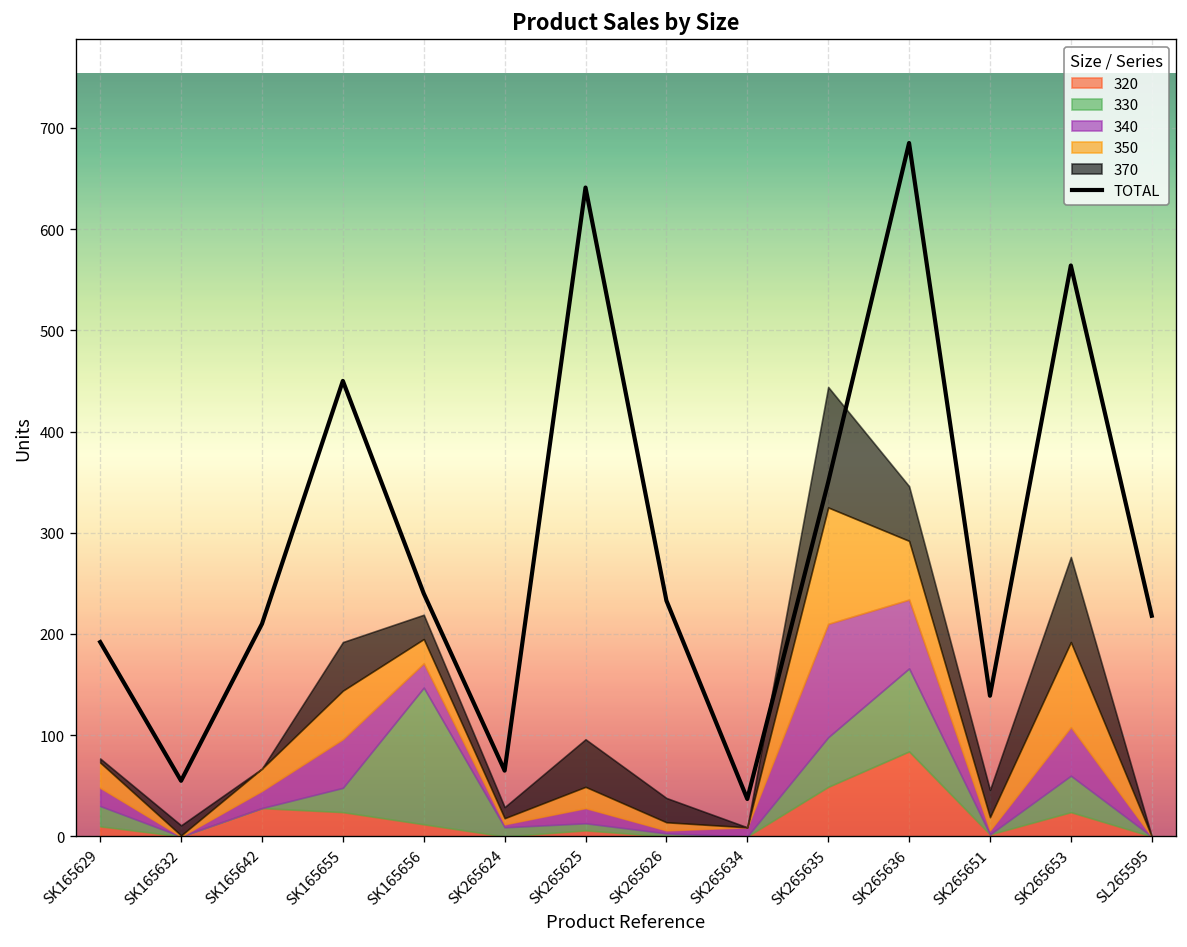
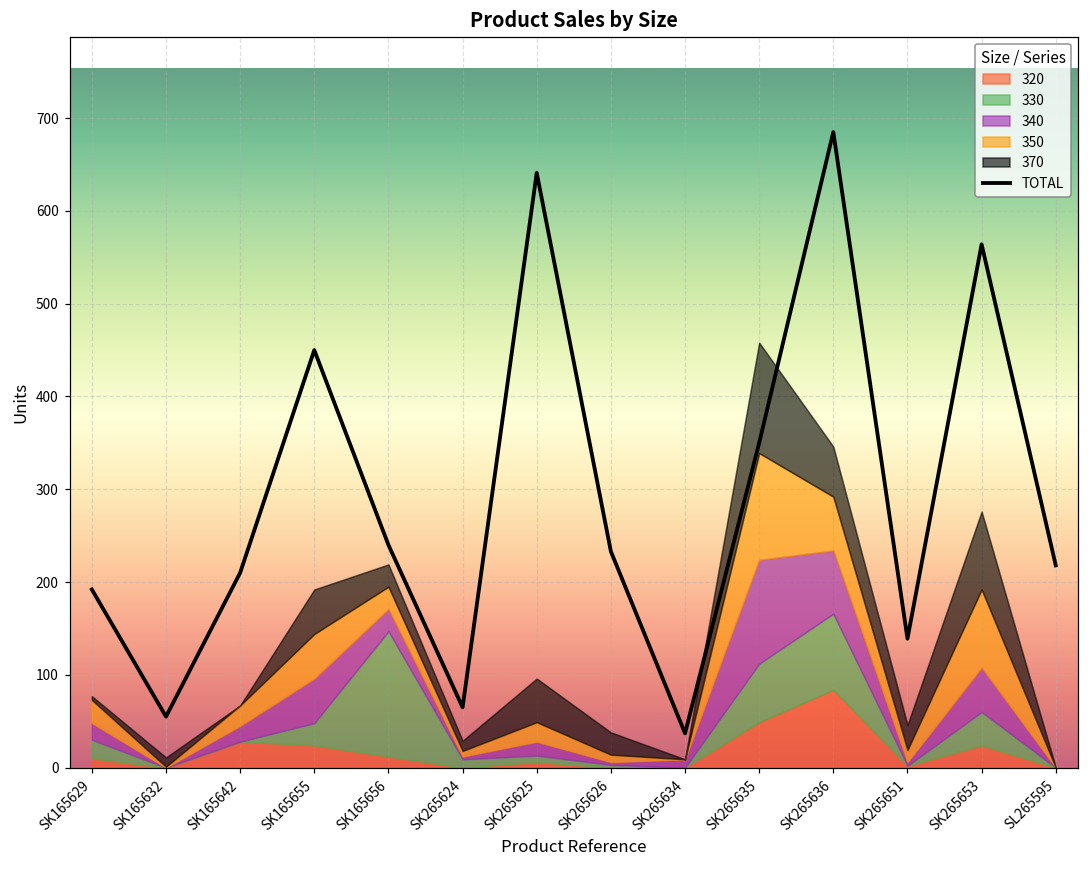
  {
    "320": {
      "SK165629": 10,
      "SK165655": 20,
      "SK165656": 10,
      "SK265624": 0,
      "SK265625": 10,
      "SK265626": 0,
      "SK265635": 50,
      "SK265636": 80,
      "SK265653": 20
    },
    "330": {
      "SK165629": 20,
      "SK165655": 20,
      "SK165656": 140,
      "SK265624": 10,
      "SK265625": 10,
-     "SK265635": 50,
+     "SK265635": 60,
      "SK265636": 80,
      "SK265653": 40
    },
    "340": {
      "SK165629": 20,
      "SK165642": 20,
      "SK165655": 50,
      "SK165656": 20,
      "SK265624": 0,
      "SK265625": 20,
      "SK265635": 110,
      "SK265636": 70,
      "SK265651": 0,
      "SK265653": 50
    },
    "350": {
      "SK165629": 30,
      "SK165655": 50,
      "SK165656": 20,
      "SK265624": 10,
      "SK265625": 20,
      "SK265626": 10,
      "SK265635": 120,
      "SK265636": 60,
      "SK265651": 10,
      "SK265653": 80
    }
  }
